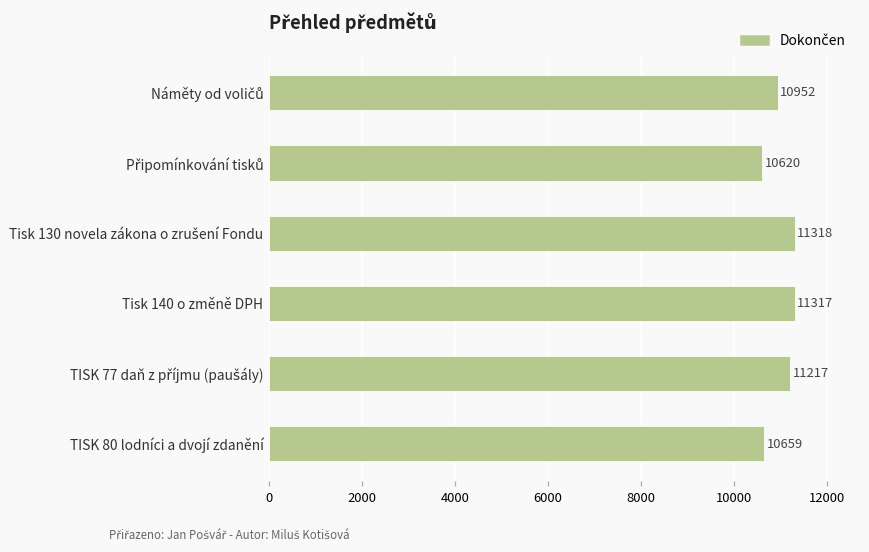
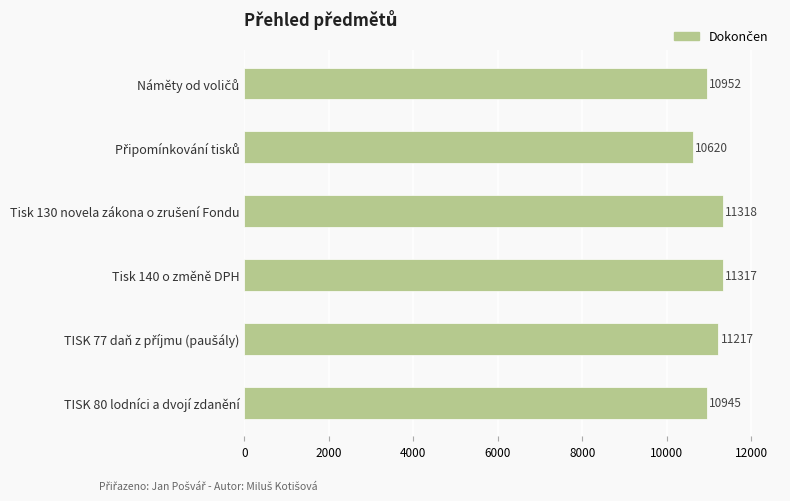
  {
    "Náměty od voličů": 10952,
    "Připomínkování tisků": 10620,
    "Tisk 130 novela zákona o zrušení Fondu": 11318,
    "Tisk 140 o změně DPH": 11317,
    "TISK 77 daň z příjmu (paušály)": 11217,
-   "TISK 80 lodníci a dvojí zdanění": 10659
+   "TISK 80 lodníci a dvojí zdanění": 10945
  }
